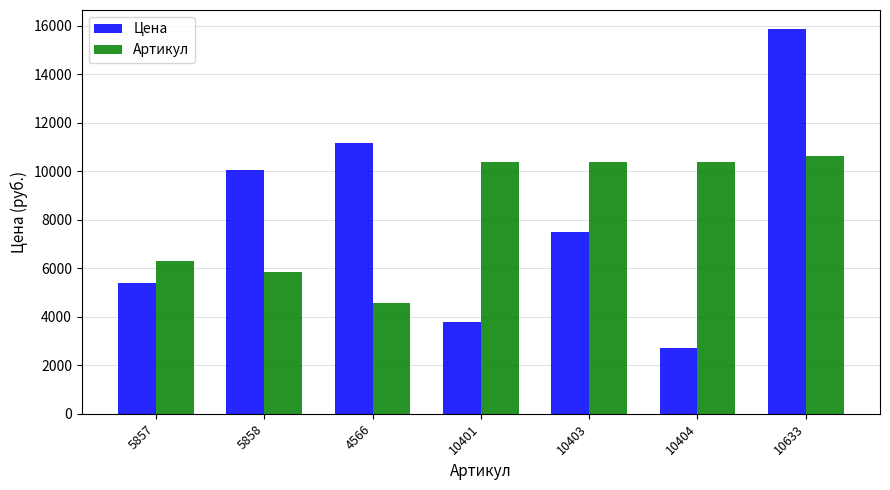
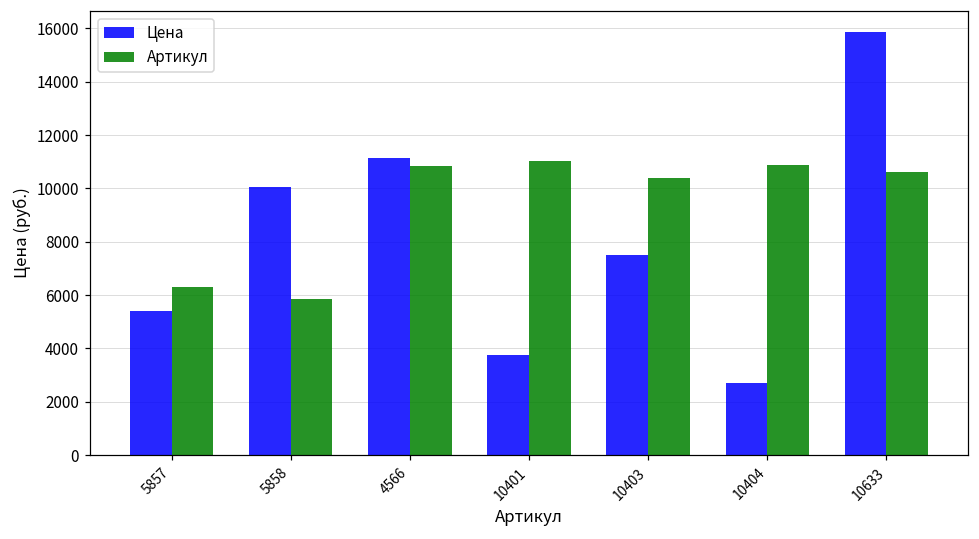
  {
    "Цена": {
      "5857": 5400,
      "5858": 10100,
      "4566": 11200,
      "10401": 3800,
      "10403": 7500,
      "10404": 2700,
      "10633": 15900
    },
    "Артикул": {
      "5857": 6300,
      "5858": 5900,
-     "4566": 4600,
-     "10401": 10400,
+     "4566": 10900,
+     "10401": 11000,
      "10403": 10400,
-     "10404": 10400,
+     "10404": 10900,
      "10633": 10600
    }
  }
